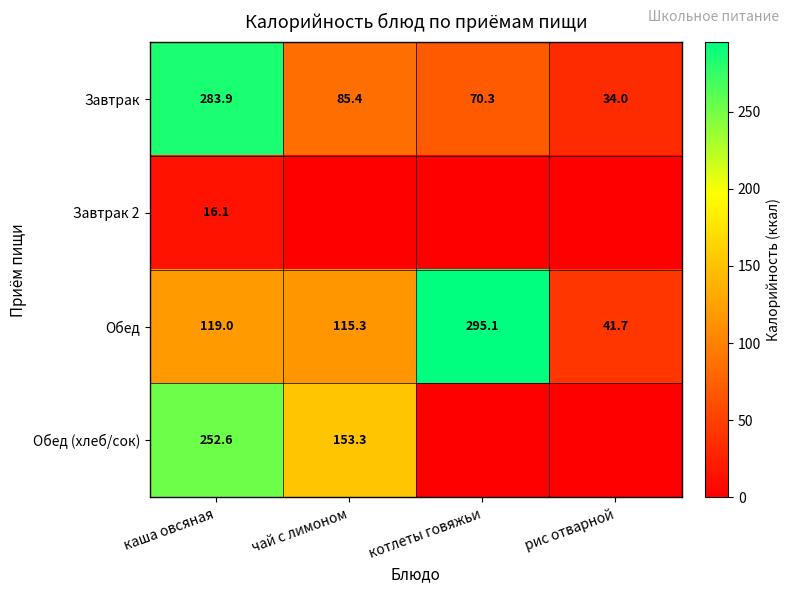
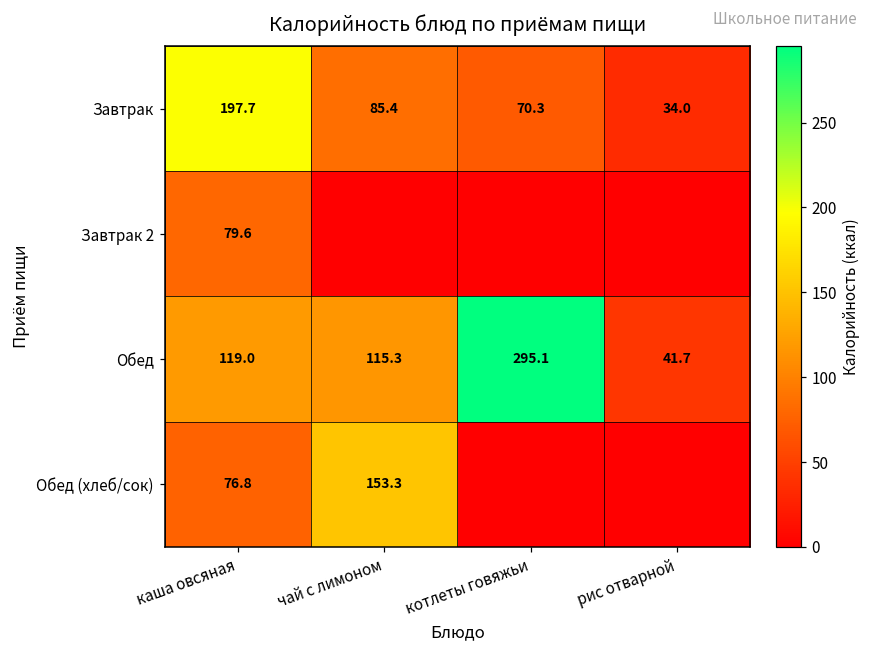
  {
    "Завтрак": {
-     "каша овсяная": 283.9,
+     "каша овсяная": 197.7,
      "чай с лимоном": 85.4,
      "котлеты говяжьи": 70.3,
      "рис отварной": 34.0
    },
    "Завтрак 2": {
-     "каша овсяная": 16.1
+     "каша овсяная": 79.6
    },
    "Обед": {
      "каша овсяная": 119.0,
      "чай с лимоном": 115.3,
      "котлеты говяжьи": 295.1,
      "рис отварной": 41.7
    },
    "Обед (хлеб/сок)": {
-     "каша овсяная": 252.6,
+     "каша овсяная": 76.8,
      "чай с лимоном": 153.3
    }
  }
